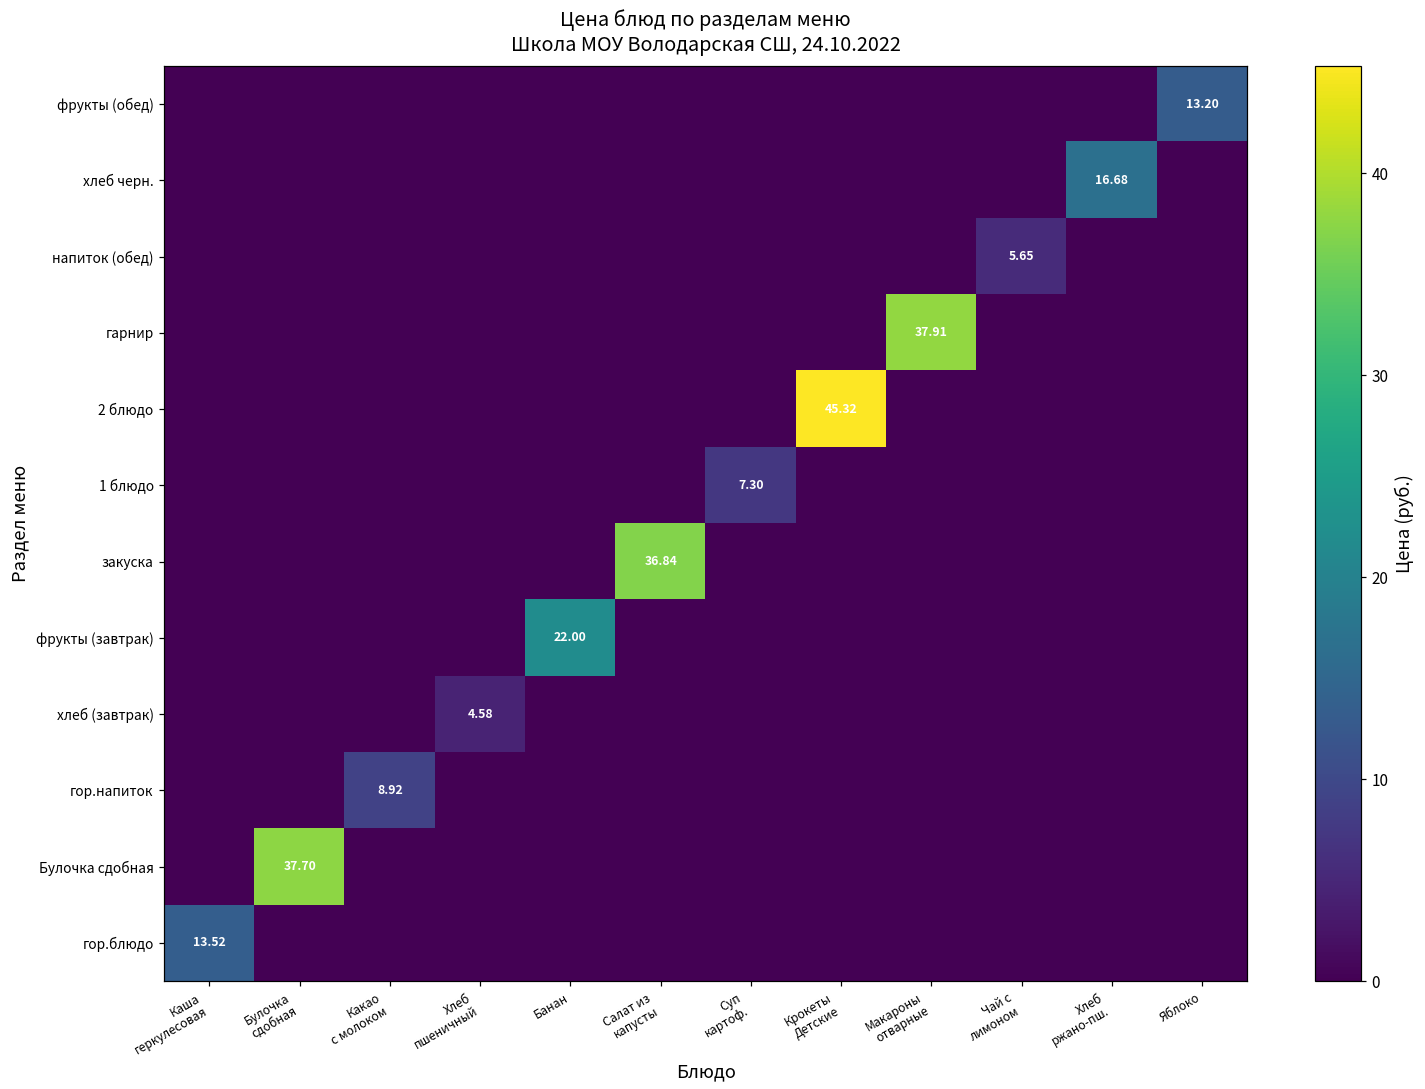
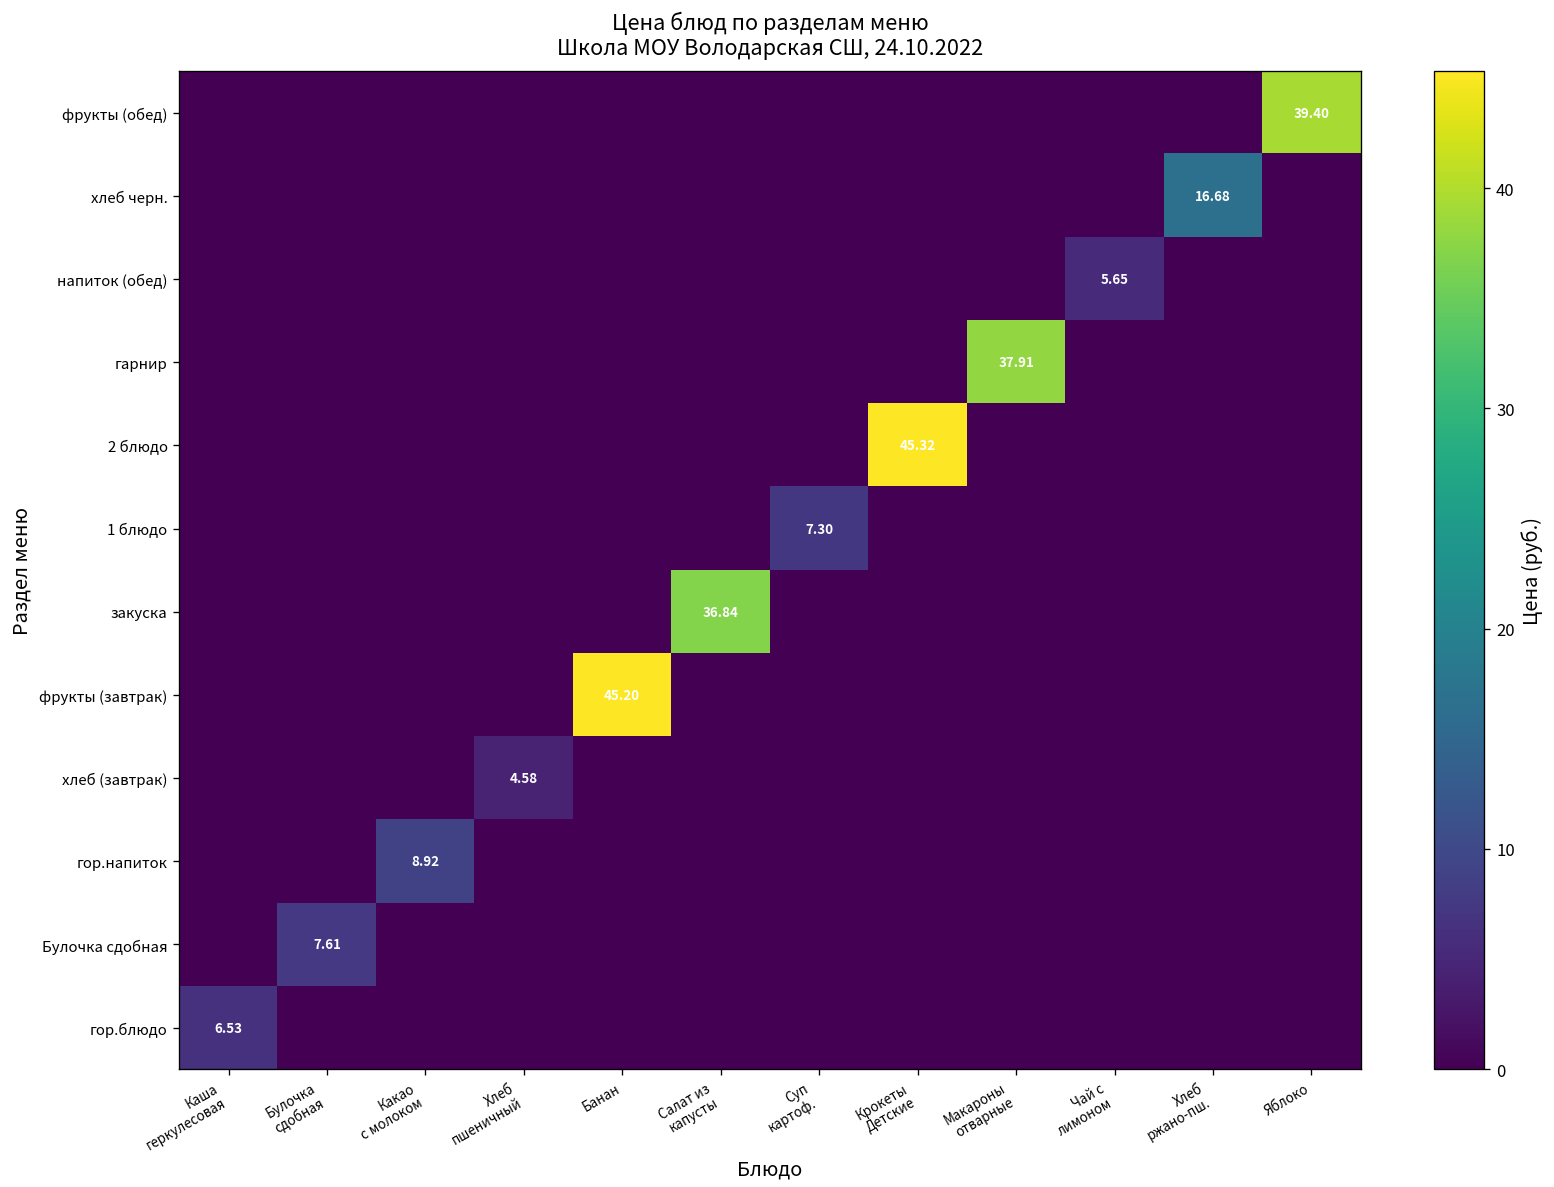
  {
    "фрукты (обед)": {
-     "Яблоко": 13.20
+     "Яблоко": 39.40
    },
    "хлеб черн.": {
      "Хлеб ржано-пш.": 16.68
    },
    "напиток (обед)": {
      "Чай с лимоном": 5.65
    },
    "гарнир": {
      "Макароны отварные": 37.91
    },
    "2 блюдо": {
      "Крокеты Детские": 45.32
    },
    "1 блюдо": {
      "Суп картоф.": 7.30
    },
    "закуска": {
      "Салат из капусты": 36.84
    },
    "фрукты (завтрак)": {
-     "Банан": 22.00
+     "Банан": 45.20
    },
    "хлеб (завтрак)": {
      "Хлеб пшеничный": 4.58
    },
    "гор.напиток": {
      "Какао с молоком": 8.92
    },
    "Булочка сдобная": {
-     "Булочка сдобная": 37.70
+     "Булочка сдобная": 7.61
    },
    "гор.блюдо": {
-     "Каша геркулесовая": 13.52
+     "Каша геркулесовая": 6.53
    }
  }
